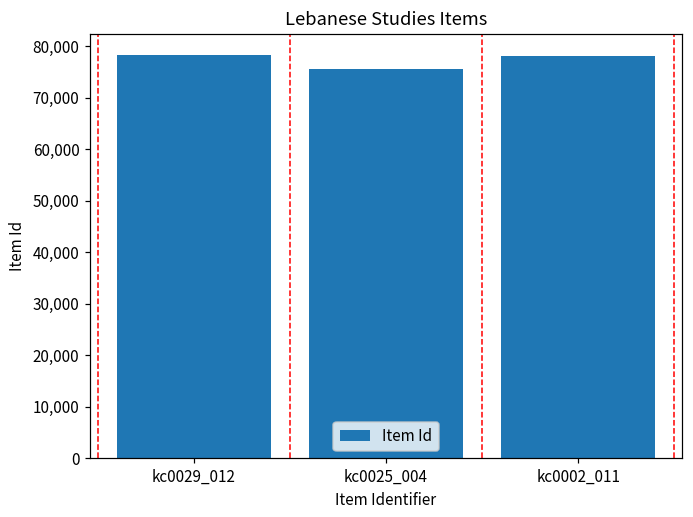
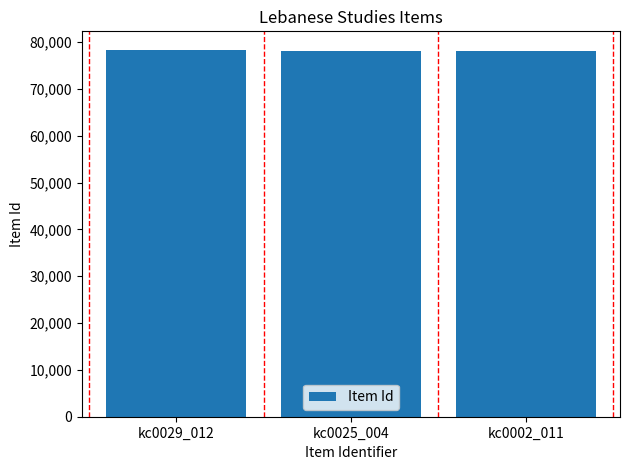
  {
    "kc0029_012": "78,000",
-   "kc0025_004": "76,000",
+   "kc0025_004": "78,000",
    "kc0002_011": "78,000"
  }
